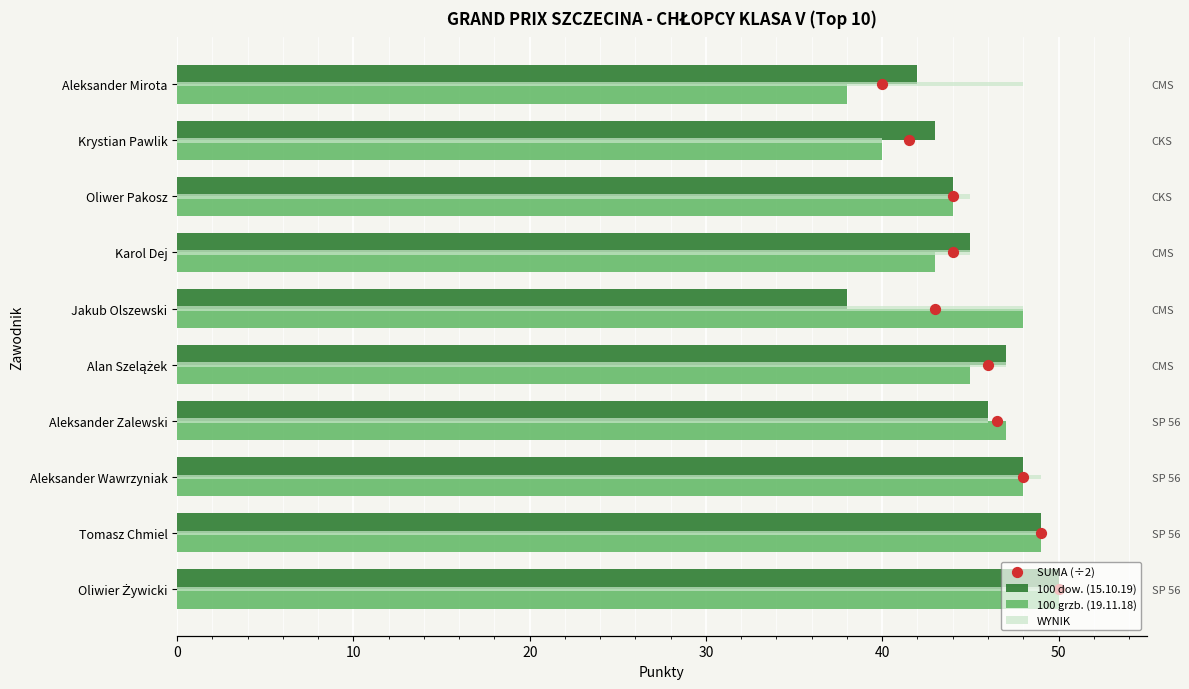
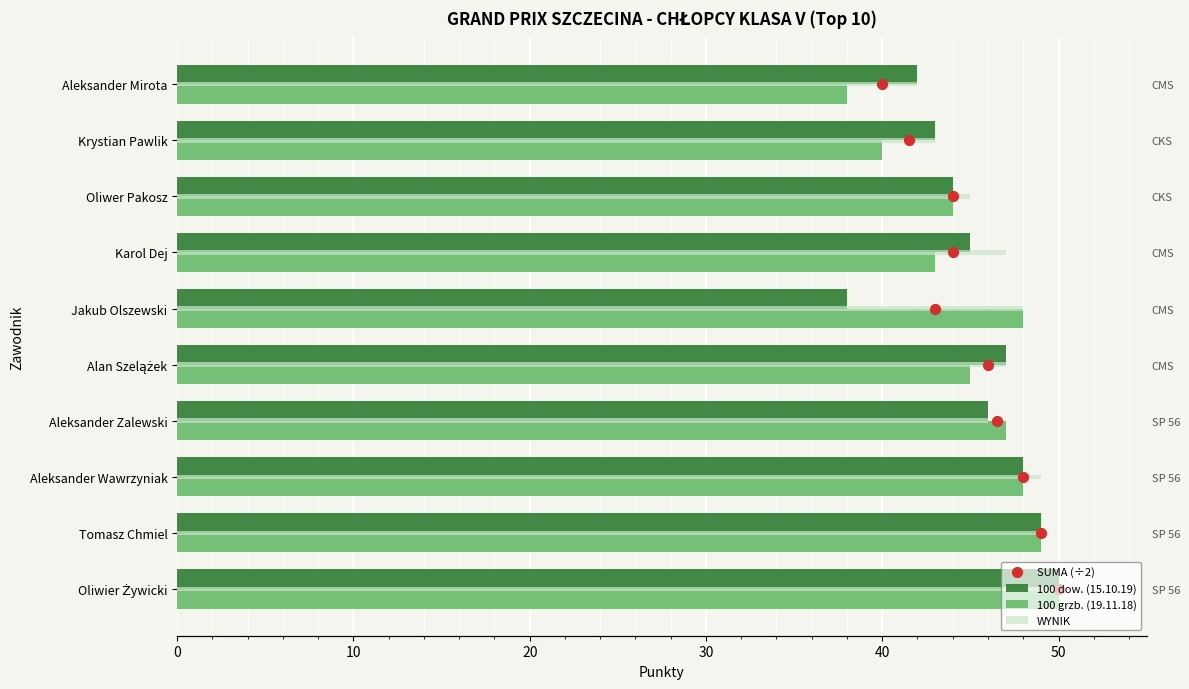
  {
    "WYNIK": {
-     "Aleksander Mirota": 48,
-     "Krystian Pawlik": 40,
+     "Aleksander Mirota": 42,
+     "Krystian Pawlik": 43,
      "Oliwer Pakosz": 45,
-     "Karol Dej": 45,
+     "Karol Dej": 47,
      "Jakub Olszewski": 48,
      "Alan Szelążek": 47,
      "Aleksander Zalewski": 46,
      "Aleksander Wawrzyniak": 49,
      "Tomasz Chmiel": 49
    }
  }
